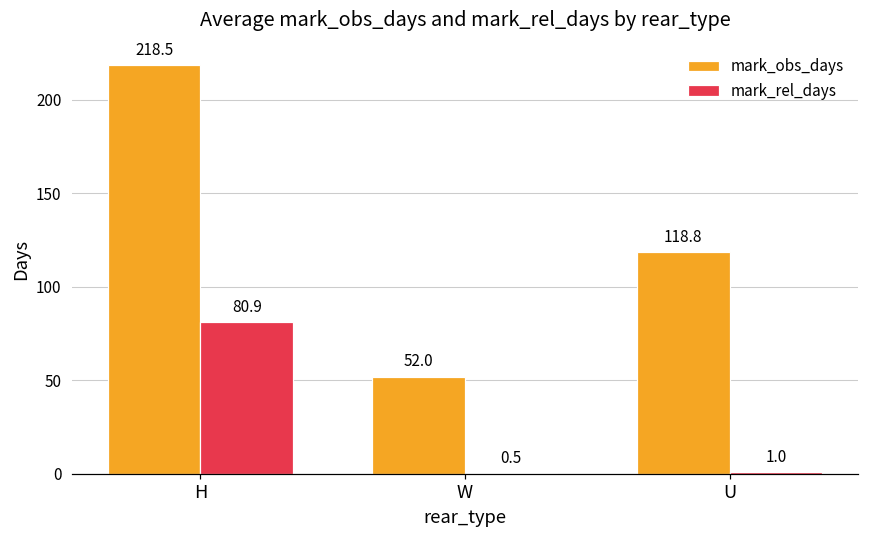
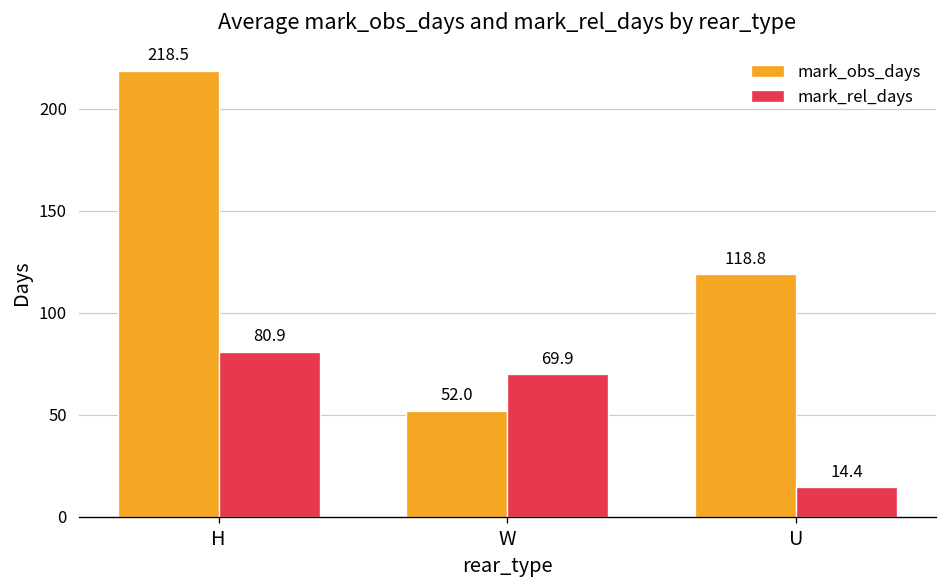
  {
    "mark_obs_days": {
      "H": 218.5,
      "W": 52.0,
      "U": 118.8
    },
    "mark_rel_days": {
      "H": 80.9,
-     "W": 0.5,
-     "U": 1.0
+     "W": 69.9,
+     "U": 14.4
    }
  }
